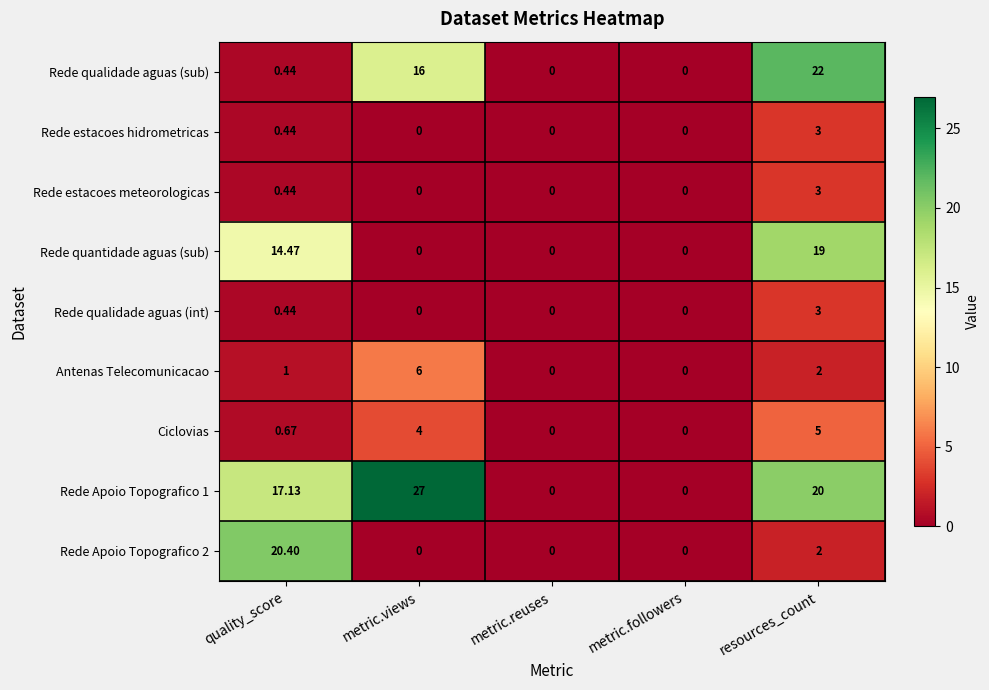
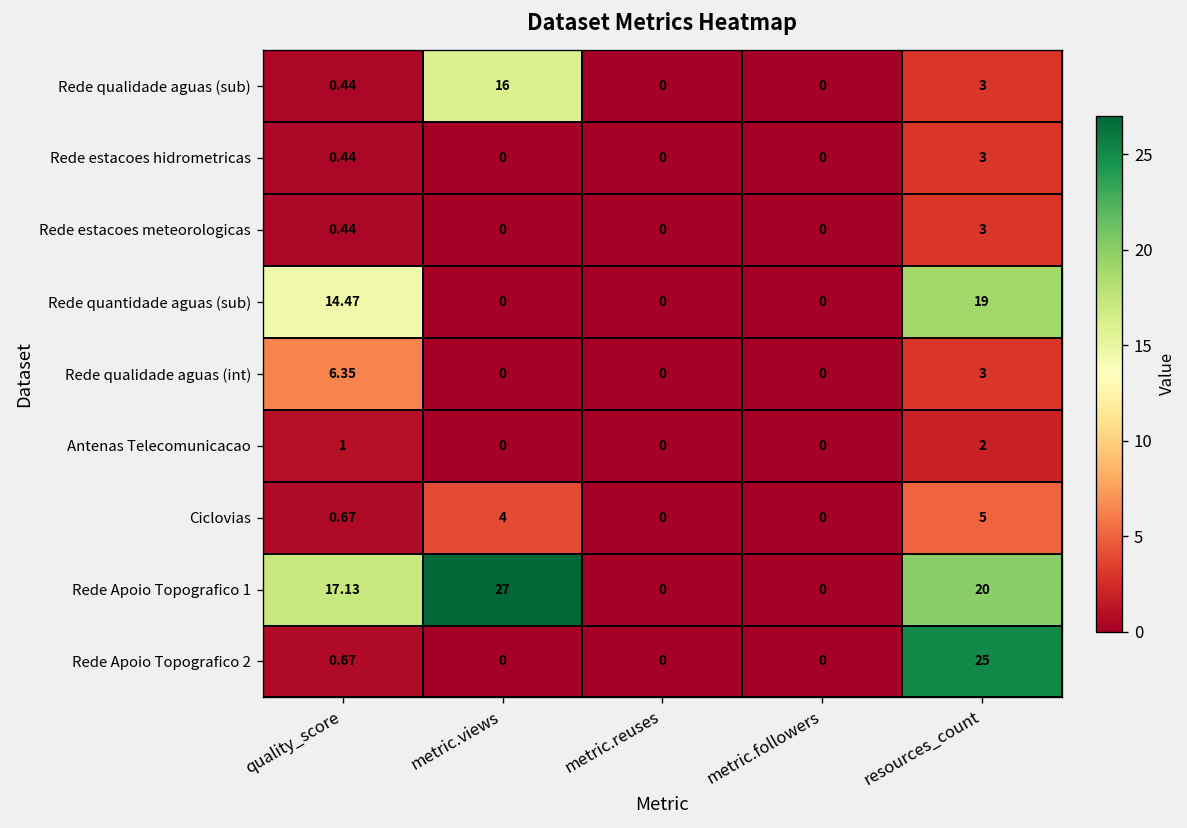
  {
    "Rede qualidade aguas (sub)": {
      "quality_score": 0.44,
      "metric.views": 16,
      "metric.reuses": 0,
      "metric.followers": 0,
-     "resources_count": 22
+     "resources_count": 3
    },
    "Rede estacoes hidrometricas": {
      "quality_score": 0.44,
      "metric.views": 0,
      "metric.reuses": 0,
      "metric.followers": 0,
      "resources_count": 3
    },
    "Rede estacoes meteorologicas": {
      "quality_score": 0.44,
      "metric.views": 0,
      "metric.reuses": 0,
      "metric.followers": 0,
      "resources_count": 3
    },
    "Rede quantidade aguas (sub)": {
      "quality_score": 14.47,
      "metric.views": 0,
      "metric.reuses": 0,
      "metric.followers": 0,
      "resources_count": 19
    },
    "Rede qualidade aguas (int)": {
-     "quality_score": 0.44,
+     "quality_score": 6.35,
      "metric.views": 0,
      "metric.reuses": 0,
      "metric.followers": 0,
      "resources_count": 3
    },
    "Antenas Telecomunicacao": {
      "quality_score": 1,
-     "metric.views": 6,
+     "metric.views": 0,
      "metric.reuses": 0,
      "metric.followers": 0,
      "resources_count": 2
    },
    "Ciclovias": {
      "quality_score": 0.67,
      "metric.views": 4,
      "metric.reuses": 0,
      "metric.followers": 0,
      "resources_count": 5
    },
    "Rede Apoio Topografico 1": {
      "quality_score": 17.13,
      "metric.views": 27,
      "metric.reuses": 0,
      "metric.followers": 0,
      "resources_count": 20
    },
    "Rede Apoio Topografico 2": {
-     "quality_score": 20.40,
+     "quality_score": 0.67,
      "metric.views": 0,
      "metric.reuses": 0,
      "metric.followers": 0,
-     "resources_count": 2
+     "resources_count": 25
    }
  }
